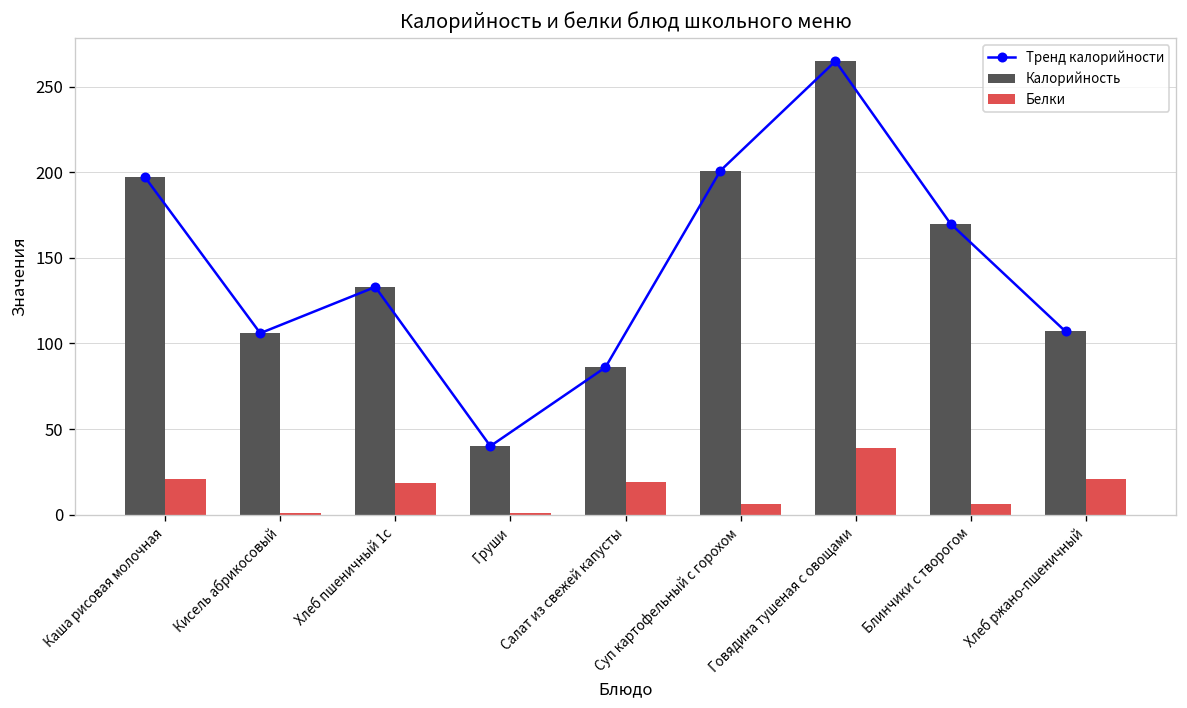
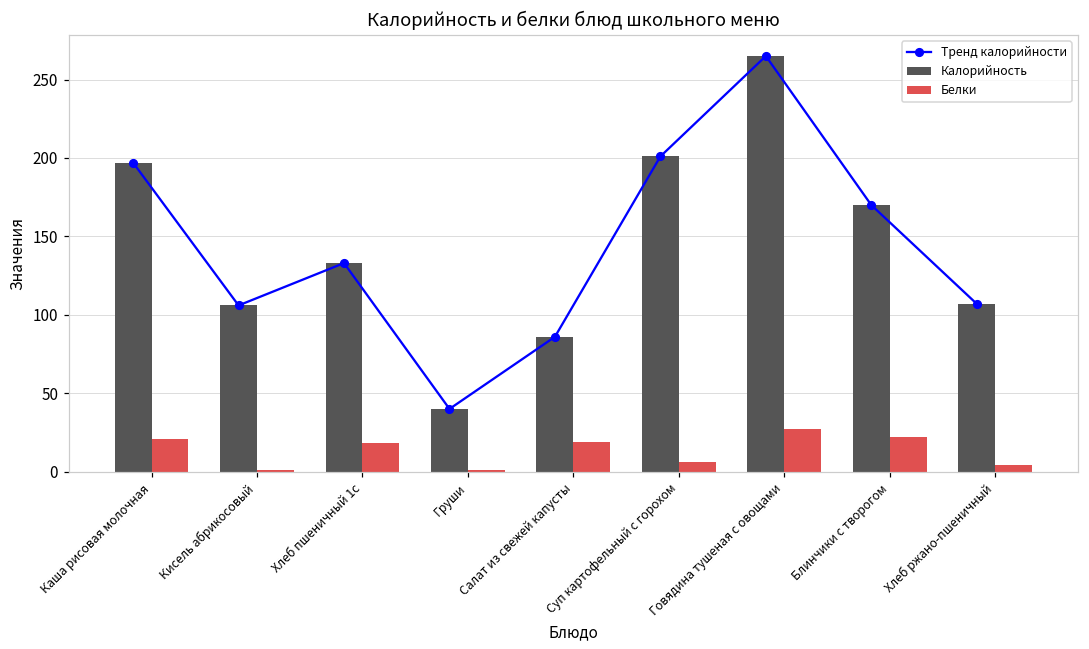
  {
    "Калорийность": {
      "Каша рисовая молочная": 197,
      "Кисель абрикосовый": 106,
      "Хлеб пшеничный 1с": 133,
      "Груши": 40,
      "Салат из свежей капусты": 86,
      "Суп картофельный с горохом": 201,
      "Говядина тушеная с овощами": 265,
      "Блинчики с творогом": 170,
      "Хлеб ржано-пшеничный": 107
    },
    "Белки": {
      "Каша рисовая молочная": 21,
      "Хлеб пшеничный 1с": 18,
      "Салат из свежей капусты": 19,
      "Суп картофельный с горохом": 6,
-     "Говядина тушеная с овощами": 39,
-     "Блинчики с творогом": 6,
-     "Хлеб ржано-пшеничный": 21
+     "Говядина тушеная с овощами": 27,
+     "Блинчики с творогом": 22,
+     "Хлеб ржано-пшеничный": 4
    }
  }
